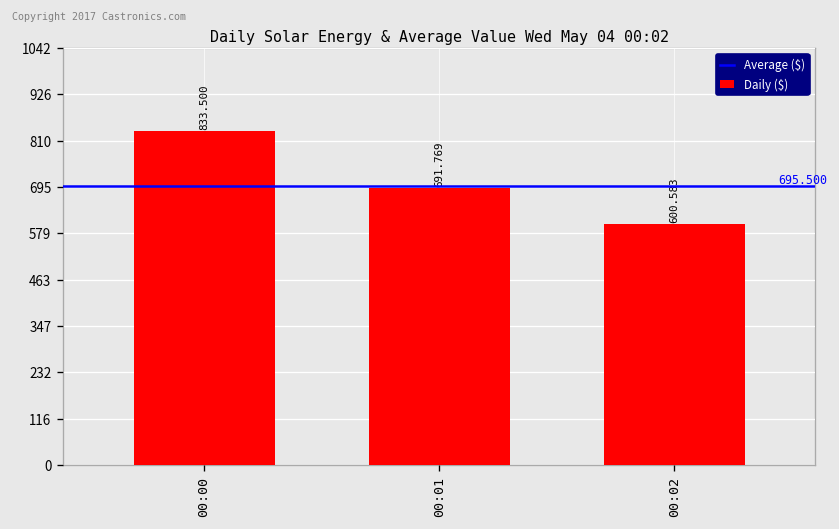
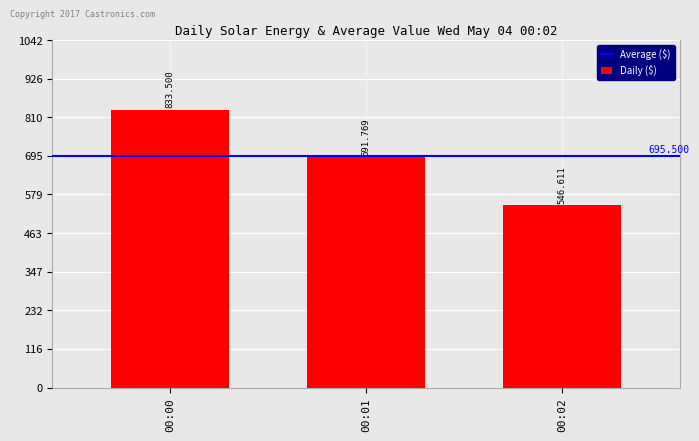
  {
    "00:00": 833.500,
    "00:01": 691.769,
-   "00:02": 600.583
+   "00:02": 546.611
  }
